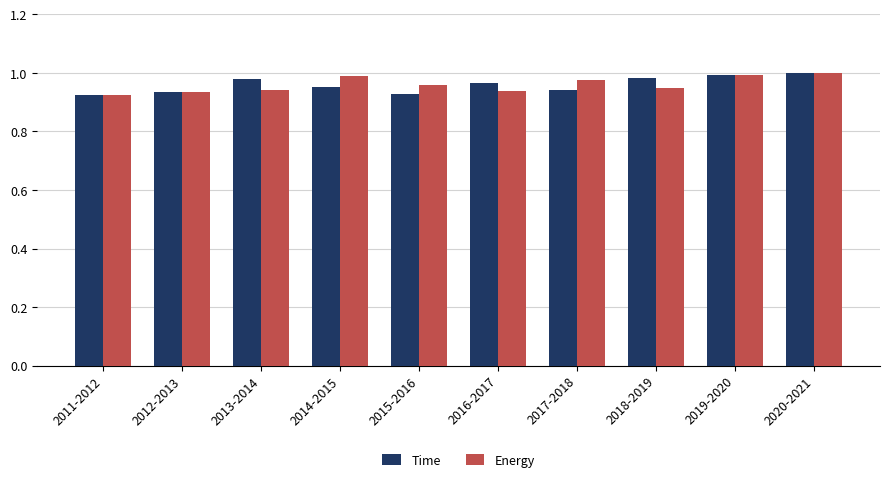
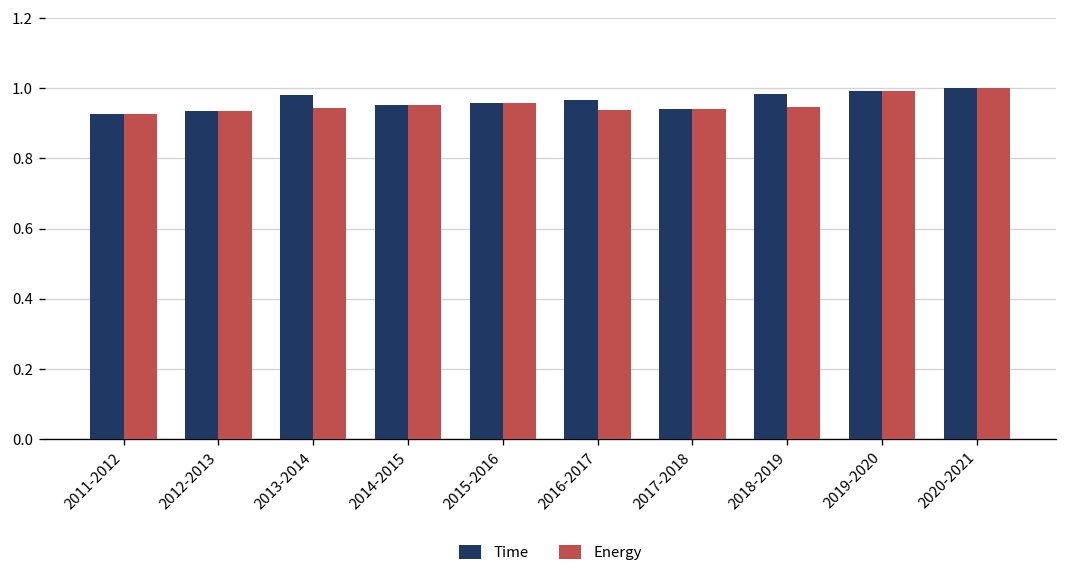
  {
    "Time": {
      "2011-2012": 0.93,
      "2012-2013": 0.93,
      "2013-2014": 0.98,
      "2014-2015": 0.95,
-     "2015-2016": 0.93,
+     "2015-2016": 0.96,
      "2016-2017": 0.97,
      "2017-2018": 0.94,
      "2018-2019": 0.98,
      "2019-2020": 0.99,
      "2020-2021": 1.00
    },
    "Energy": {
      "2011-2012": 0.93,
      "2012-2013": 0.93,
      "2013-2014": 0.94,
-     "2014-2015": 0.99,
+     "2014-2015": 0.95,
      "2015-2016": 0.96,
      "2016-2017": 0.94,
-     "2017-2018": 0.98,
+     "2017-2018": 0.94,
      "2018-2019": 0.95,
      "2019-2020": 0.99,
      "2020-2021": 1.00
    }
  }
